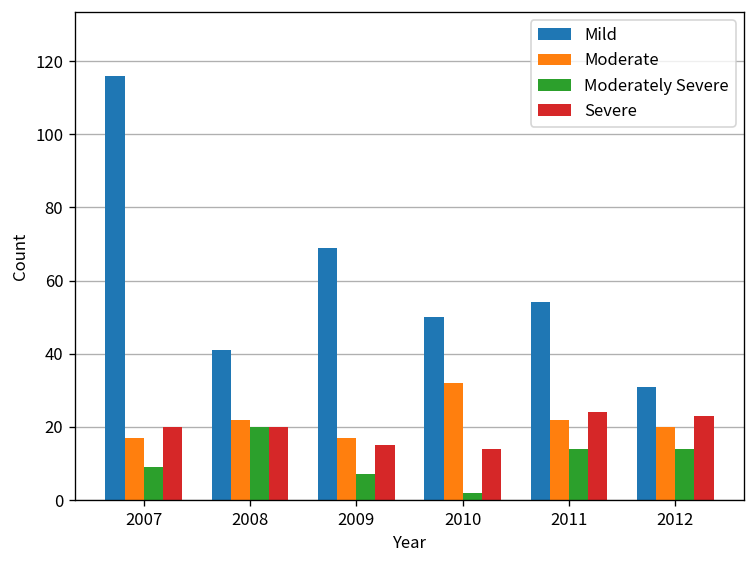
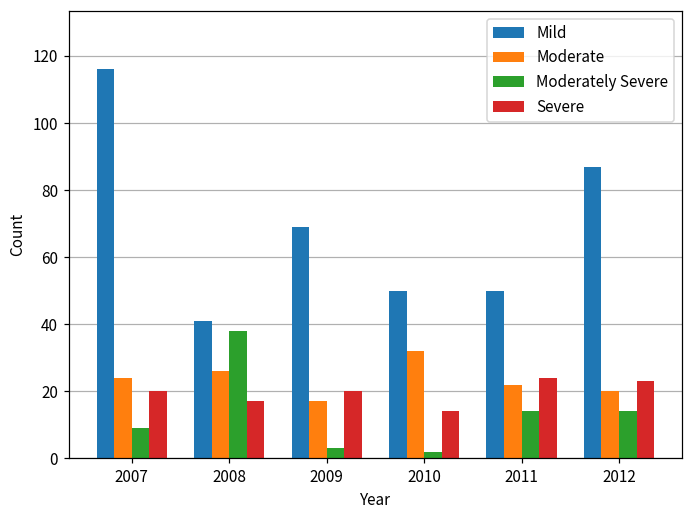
  {
    "Mild": {
      "2007": 116,
      "2008": 41,
      "2009": 69,
      "2010": 50,
-     "2011": 54,
-     "2012": 31
+     "2011": 50,
+     "2012": 87
    },
    "Moderate": {
-     "2007": 17,
-     "2008": 22,
+     "2007": 24,
+     "2008": 26,
      "2009": 17,
      "2010": 32,
      "2011": 22,
      "2012": 20
    },
    "Moderately Severe": {
      "2007": 9,
-     "2008": 20,
-     "2009": 7,
+     "2008": 38,
+     "2009": 3,
      "2010": 2,
      "2011": 14,
      "2012": 14
    },
    "Severe": {
      "2007": 20,
-     "2008": 20,
-     "2009": 15,
+     "2008": 17,
+     "2009": 20,
      "2010": 14,
      "2011": 24,
      "2012": 23
    }
  }
